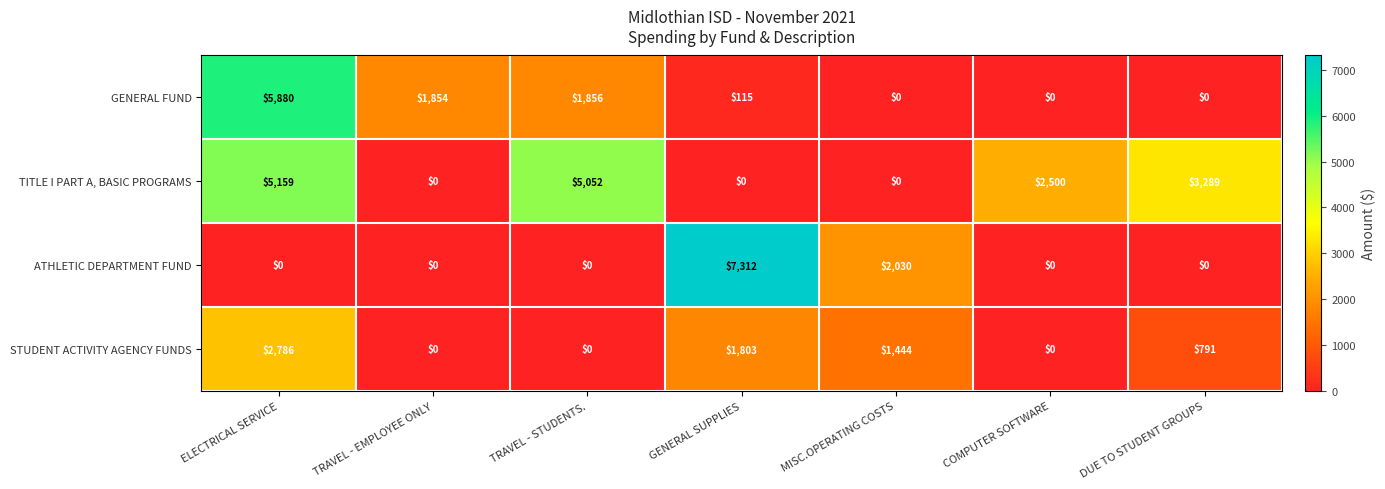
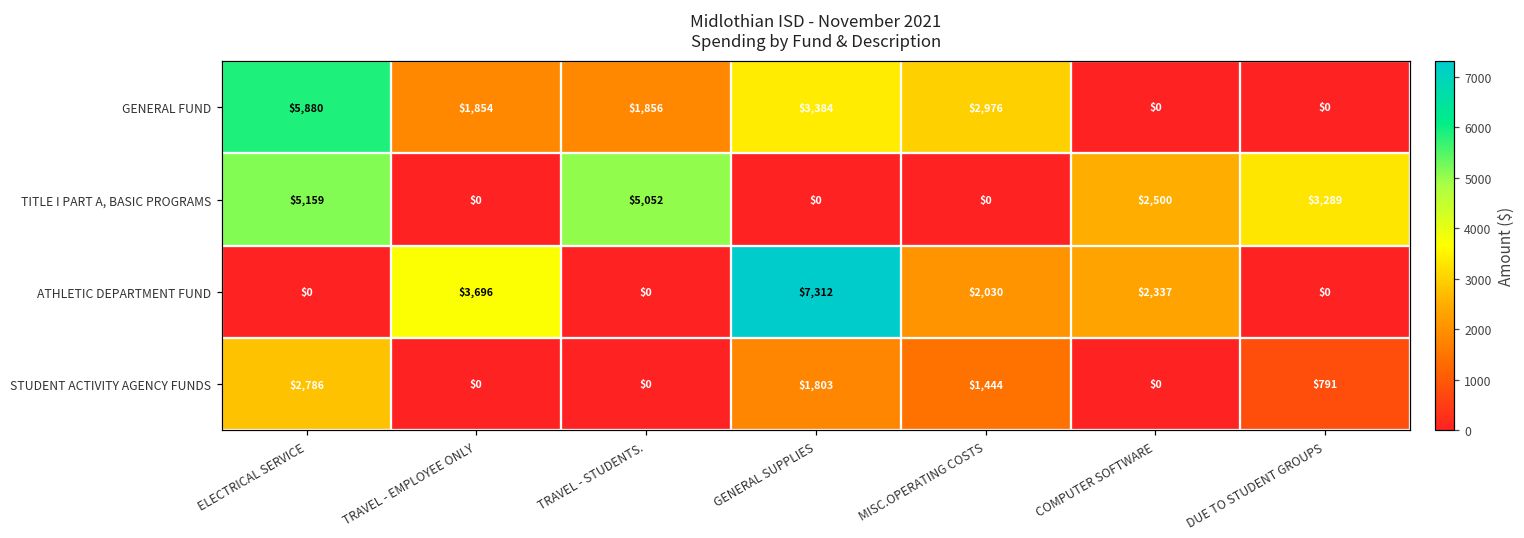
  {
    "GENERAL FUND": {
      "ELECTRICAL SERVICE": "$5,880",
      "TRAVEL - EMPLOYEE ONLY": "$1,854",
      "TRAVEL - STUDENTS.": "$1,856",
-     "GENERAL SUPPLIES": "$115",
-     "MISC.OPERATING COSTS": "$0",
+     "GENERAL SUPPLIES": "$3,384",
+     "MISC.OPERATING COSTS": "$2,976",
      "COMPUTER SOFTWARE": "$0",
      "DUE TO STUDENT GROUPS": "$0"
    },
    "TITLE I PART A, BASIC PROGRAMS": {
      "ELECTRICAL SERVICE": "$5,159",
      "TRAVEL - EMPLOYEE ONLY": "$0",
      "TRAVEL - STUDENTS.": "$5,052",
      "GENERAL SUPPLIES": "$0",
      "MISC.OPERATING COSTS": "$0",
      "COMPUTER SOFTWARE": "$2,500",
      "DUE TO STUDENT GROUPS": "$3,289"
    },
    "ATHLETIC DEPARTMENT FUND": {
      "ELECTRICAL SERVICE": "$0",
-     "TRAVEL - EMPLOYEE ONLY": "$0",
+     "TRAVEL - EMPLOYEE ONLY": "$3,696",
      "TRAVEL - STUDENTS.": "$0",
      "GENERAL SUPPLIES": "$7,312",
      "MISC.OPERATING COSTS": "$2,030",
-     "COMPUTER SOFTWARE": "$0",
+     "COMPUTER SOFTWARE": "$2,337",
      "DUE TO STUDENT GROUPS": "$0"
    },
    "STUDENT ACTIVITY AGENCY FUNDS": {
      "ELECTRICAL SERVICE": "$2,786",
      "TRAVEL - EMPLOYEE ONLY": "$0",
      "TRAVEL - STUDENTS.": "$0",
      "GENERAL SUPPLIES": "$1,803",
      "MISC.OPERATING COSTS": "$1,444",
      "COMPUTER SOFTWARE": "$0",
      "DUE TO STUDENT GROUPS": "$791"
    }
  }
